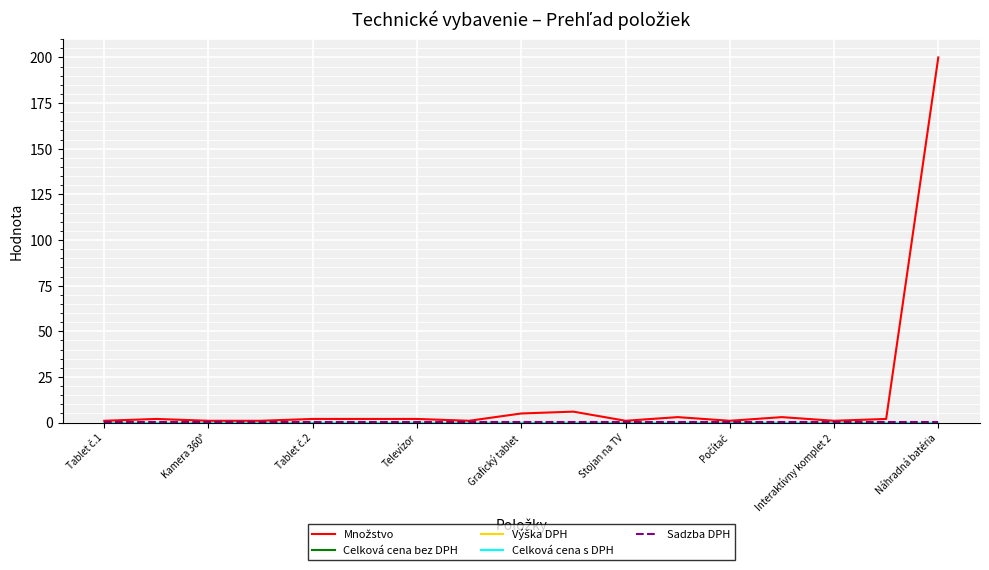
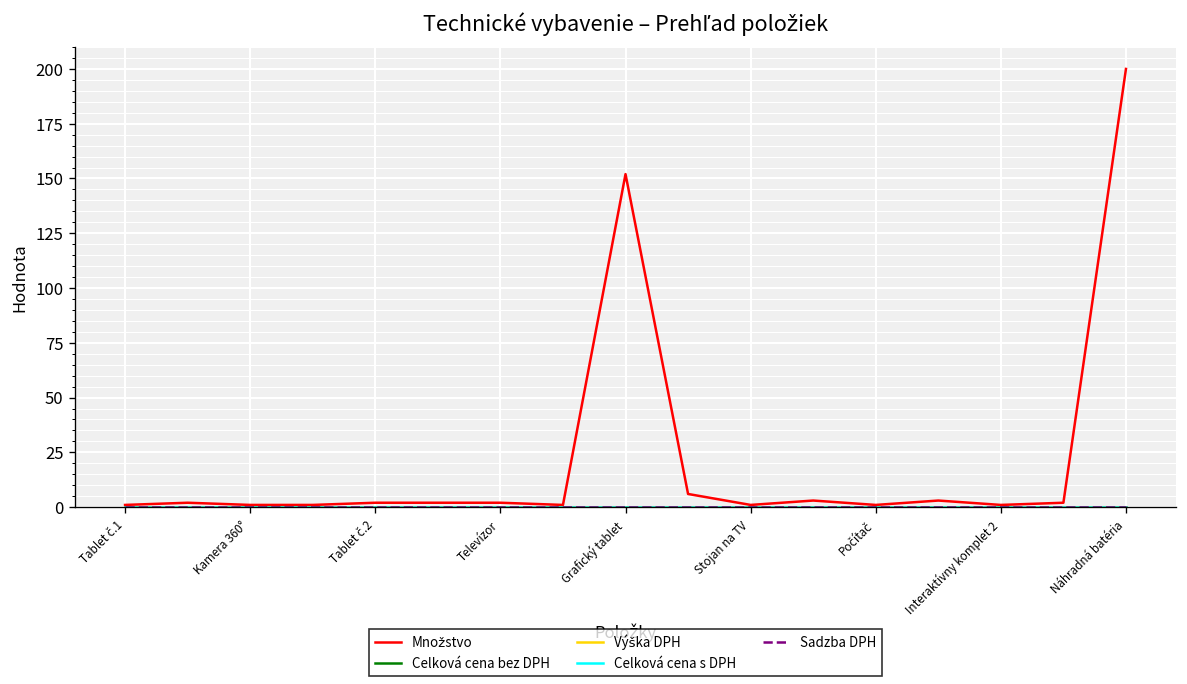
  {
    "Množstvo": {
      "Tablet č.2": 2,
      "Televízor": 2,
-     "Grafický tablet": 5,
+     "Grafický tablet": 152,
      "Náhradná batéria": 200
    },
    "Sadzba DPH": {
      "Tablet č.2": 0,
      "Televízor": 0,
      "Grafický tablet": 0,
      "Náhradná batéria": 0
    }
  }
